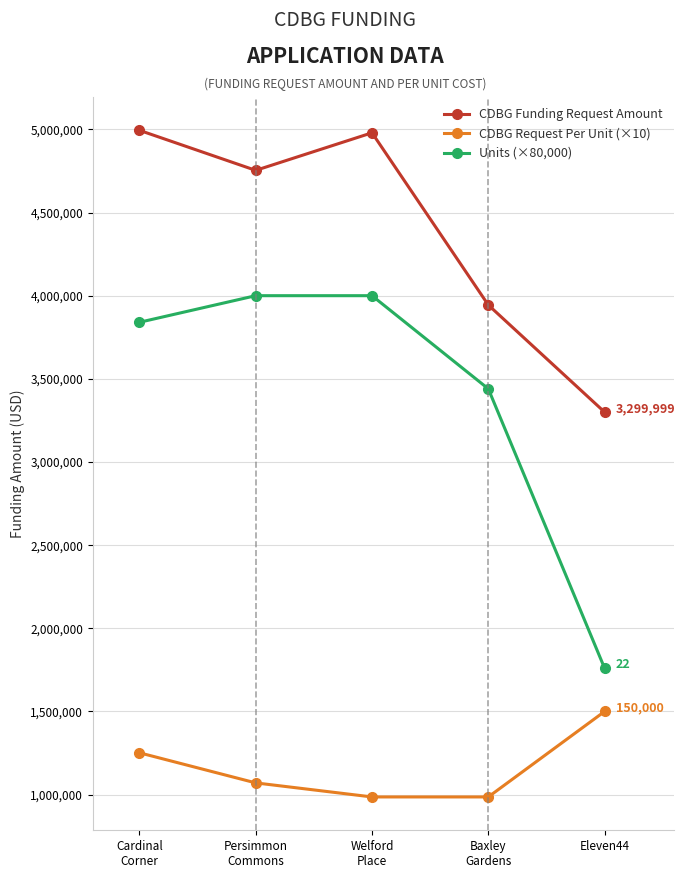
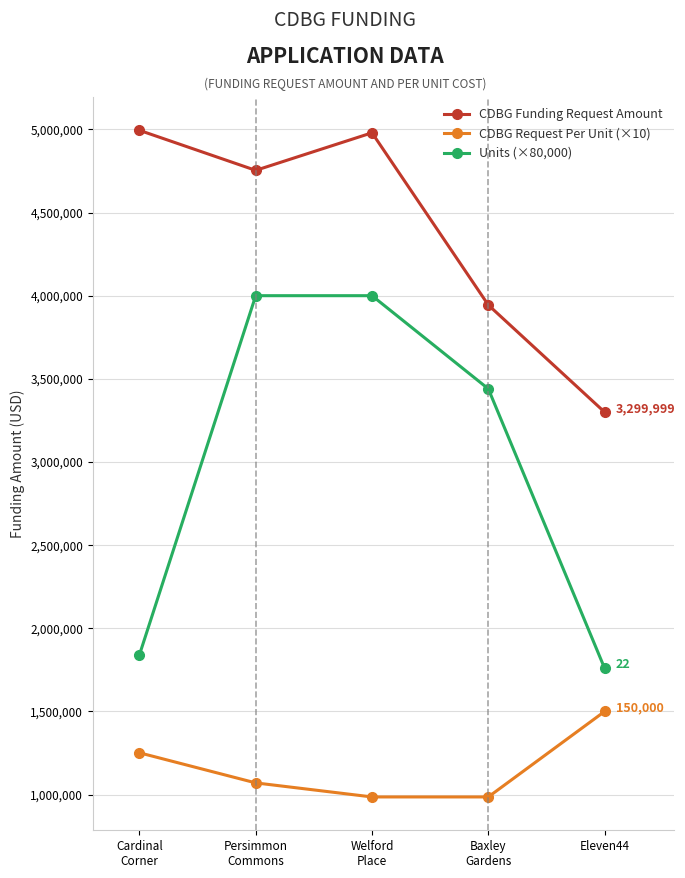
  {
    "CDBG Funding Request Amount": {
      "Eleven44": "3,299,999"
    },
    "CDBG Request Per Unit (×10)": {
      "Cardinal Corner": "1,250,000",
      "Persimmon Commons": "1,070,000",
      "Welford Place": "990,000",
      "Baxley Gardens": "990,000"
    },
    "Units (×80,000)": {
-     "Cardinal Corner": "3,840,000",
+     "Cardinal Corner": "1,840,000",
      "Persimmon Commons": "4,000,000",
      "Welford Place": "4,000,000",
      "Baxley Gardens": "3,440,000"
    }
  }
